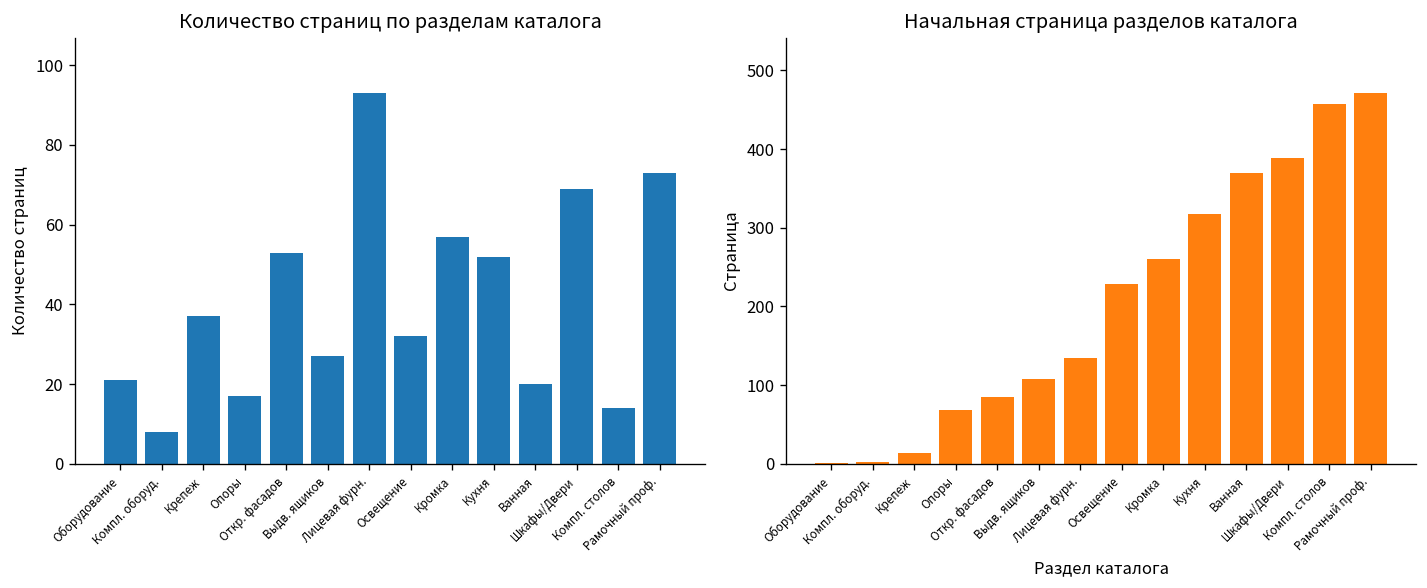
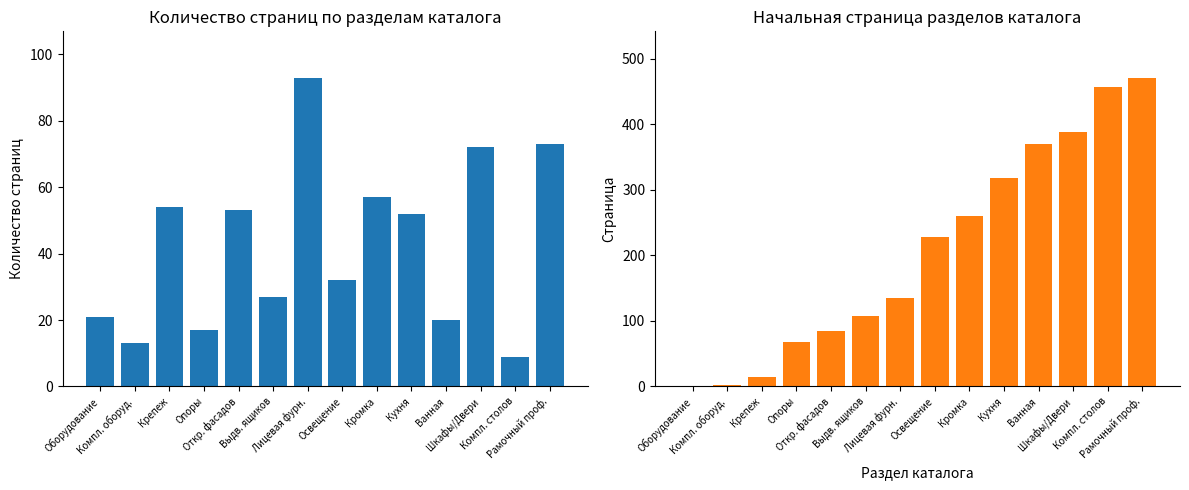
  {
    "Количество страниц по разделам каталога": {
      "Оборудование": 21,
-     "Компл. оборуд.": 8,
-     "Крепеж": 37,
+     "Компл. оборуд.": 13,
+     "Крепеж": 54,
      "Опоры": 17,
      "Откр. фасадов": 53,
      "Выдв. ящиков": 27,
      "Лицевая фурн.": 93,
      "Освещение": 32,
      "Кромка": 57,
      "Кухня": 52,
      "Ванная": 20,
-     "Шкафы/Двери": 69,
-     "Компл. столов": 14,
+     "Шкафы/Двери": 72,
+     "Компл. столов": 9,
      "Рамочный проф.": 73
    },
    "Начальная страница разделов каталога": {
      "Крепеж": 10,
      "Опоры": 70,
      "Откр. фасадов": 90,
      "Выдв. ящиков": 110,
      "Лицевая фурн.": 140,
      "Освещение": 230,
      "Кромка": 260,
      "Кухня": 320,
      "Ванная": 370,
      "Шкафы/Двери": 390,
      "Компл. столов": 460,
      "Рамочный проф.": 470
    }
  }
